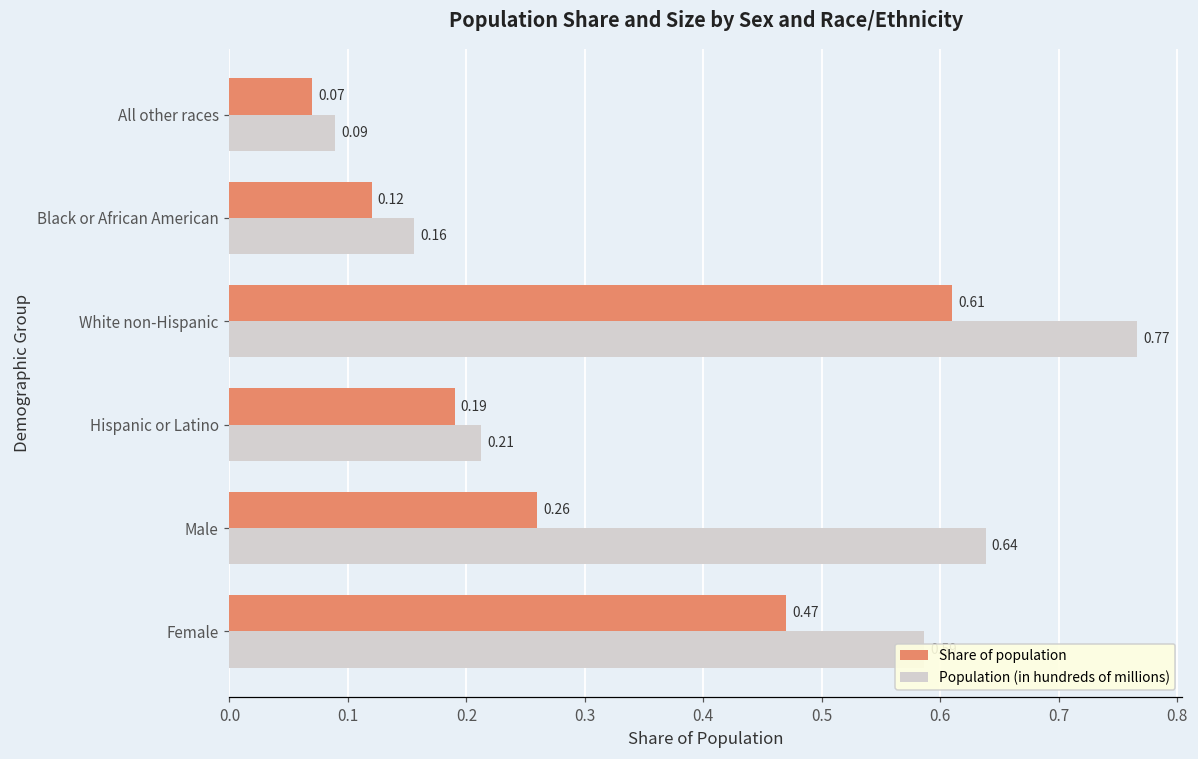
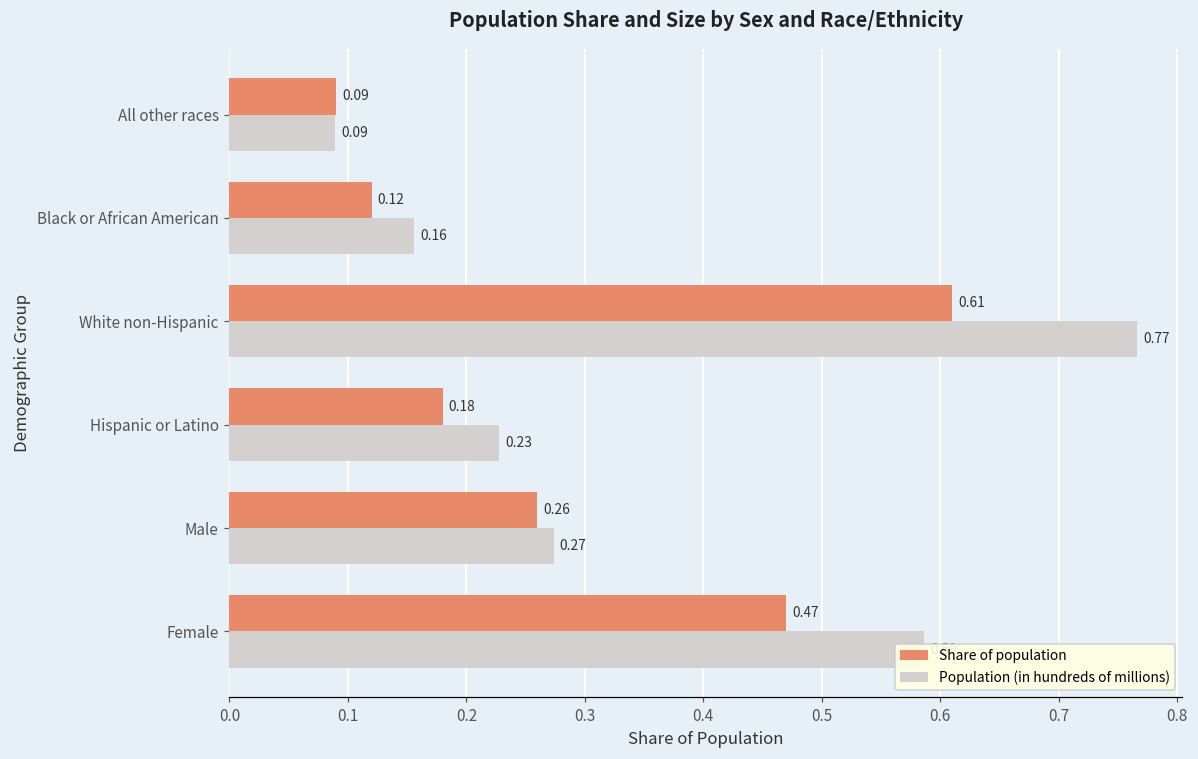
  {
    "Share of population": {
-     "All other races": 0.07,
+     "All other races": 0.09,
      "Black or African American": 0.12,
      "White non-Hispanic": 0.61,
-     "Hispanic or Latino": 0.19,
+     "Hispanic or Latino": 0.18,
      "Male": 0.26,
      "Female": 0.47
    },
    "Population (in hundreds of millions)": {
      "All other races": 0.09,
      "Black or African American": 0.16,
      "White non-Hispanic": 0.77,
-     "Hispanic or Latino": 0.21,
-     "Male": 0.64
+     "Hispanic or Latino": 0.23,
+     "Male": 0.27
    }
  }
